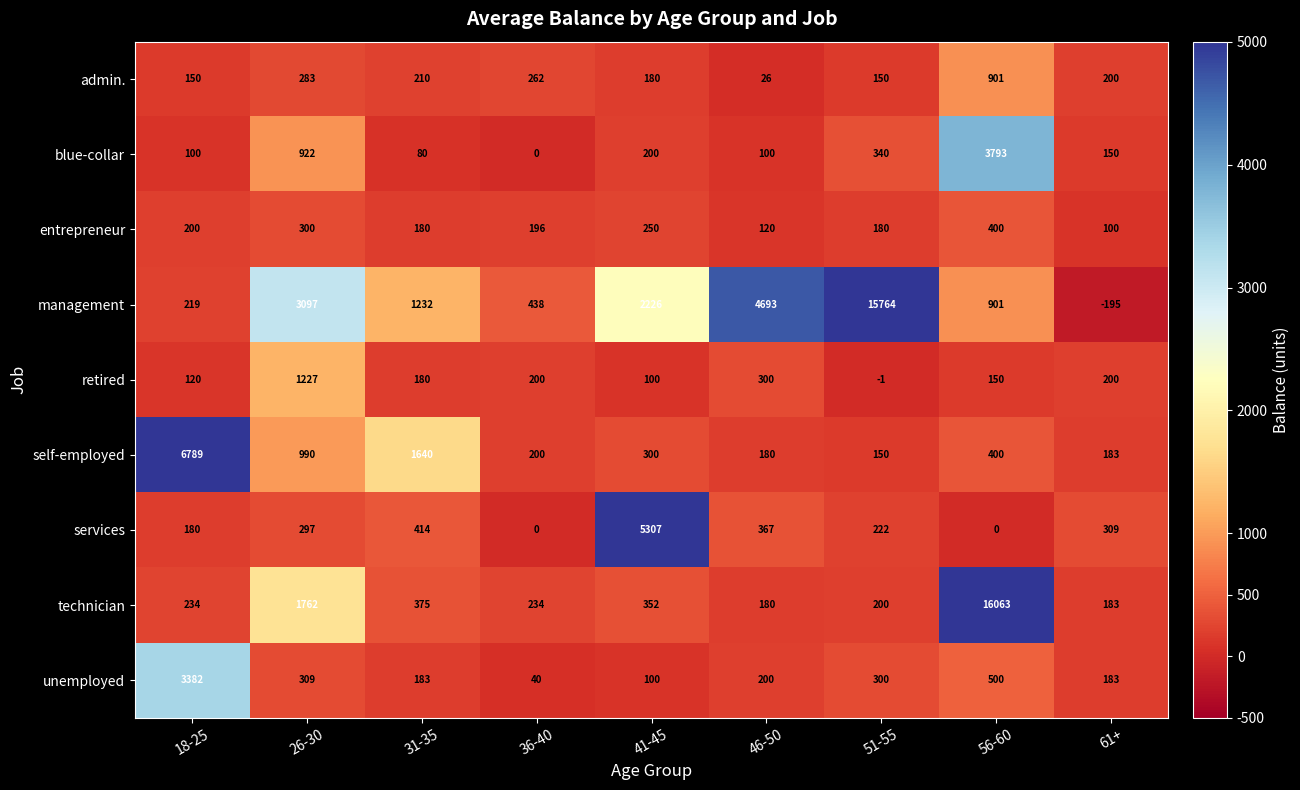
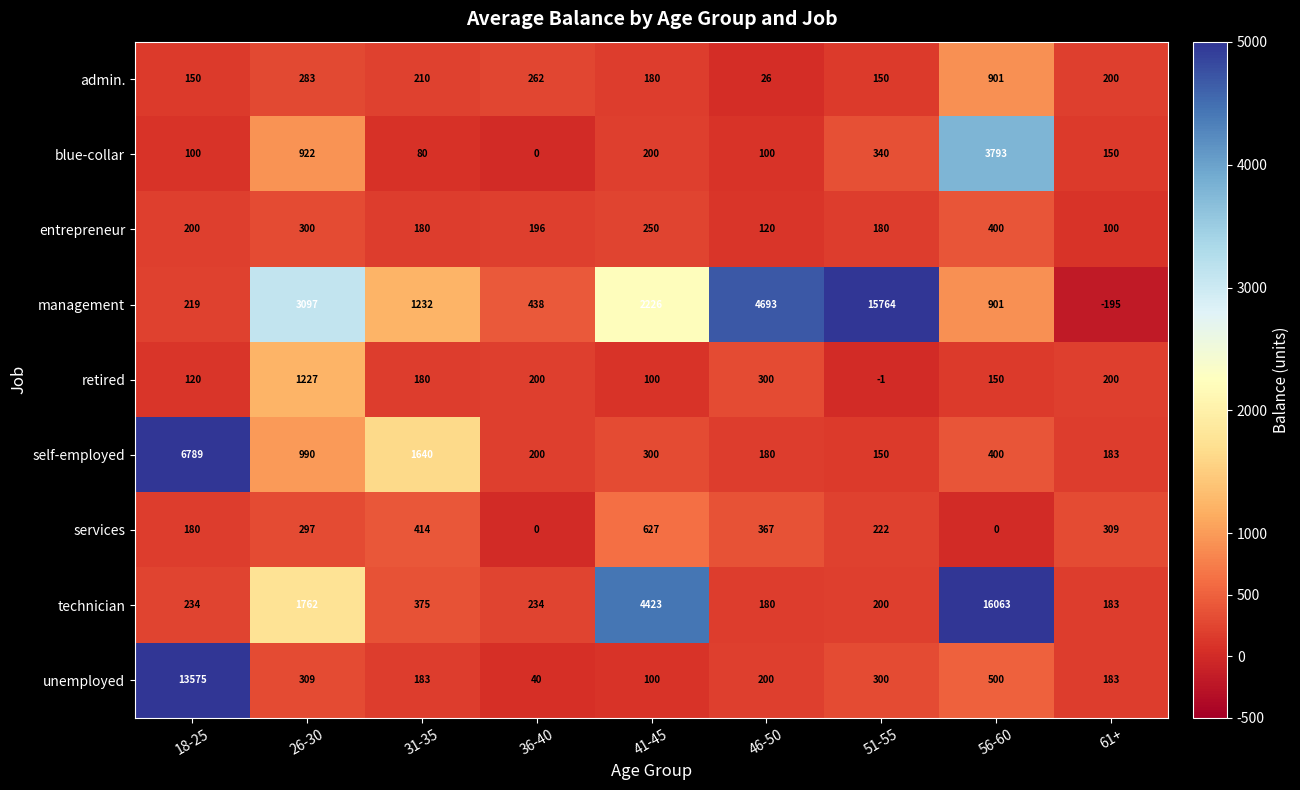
  {
    "admin.": {
      "18-25": 150,
      "26-30": 283,
      "31-35": 210,
      "36-40": 262,
      "41-45": 180,
      "46-50": 26,
      "51-55": 150,
      "56-60": 901,
      "61+": 200
    },
    "blue-collar": {
      "18-25": 100,
      "26-30": 922,
      "31-35": 80,
      "36-40": 0,
      "41-45": 200,
      "46-50": 100,
      "51-55": 340,
      "56-60": 3793,
      "61+": 150
    },
    "entrepreneur": {
      "18-25": 200,
      "26-30": 300,
      "31-35": 180,
      "36-40": 196,
      "41-45": 250,
      "46-50": 120,
      "51-55": 180,
      "56-60": 400,
      "61+": 100
    },
    "management": {
      "18-25": 219,
      "26-30": 3097,
      "31-35": 1232,
      "36-40": 438,
      "41-45": 2226,
      "46-50": 4693,
      "51-55": 15764,
      "56-60": 901,
      "61+": -195
    },
    "retired": {
      "18-25": 120,
      "26-30": 1227,
      "31-35": 180,
      "36-40": 200,
      "41-45": 100,
      "46-50": 300,
      "51-55": -1,
      "56-60": 150,
      "61+": 200
    },
    "self-employed": {
      "18-25": 6789,
      "26-30": 990,
      "31-35": 1640,
      "36-40": 200,
      "41-45": 300,
      "46-50": 180,
      "51-55": 150,
      "56-60": 400,
      "61+": 183
    },
    "services": {
      "18-25": 180,
      "26-30": 297,
      "31-35": 414,
      "36-40": 0,
-     "41-45": 5307,
+     "41-45": 627,
      "46-50": 367,
      "51-55": 222,
      "56-60": 0,
      "61+": 309
    },
    "technician": {
      "18-25": 234,
      "26-30": 1762,
      "31-35": 375,
      "36-40": 234,
-     "41-45": 352,
+     "41-45": 4423,
      "46-50": 180,
      "51-55": 200,
      "56-60": 16063,
      "61+": 183
    },
    "unemployed": {
-     "18-25": 3382,
+     "18-25": 13575,
      "26-30": 309,
      "31-35": 183,
      "36-40": 40,
      "41-45": 100,
      "46-50": 200,
      "51-55": 300,
      "56-60": 500,
      "61+": 183
    }
  }
